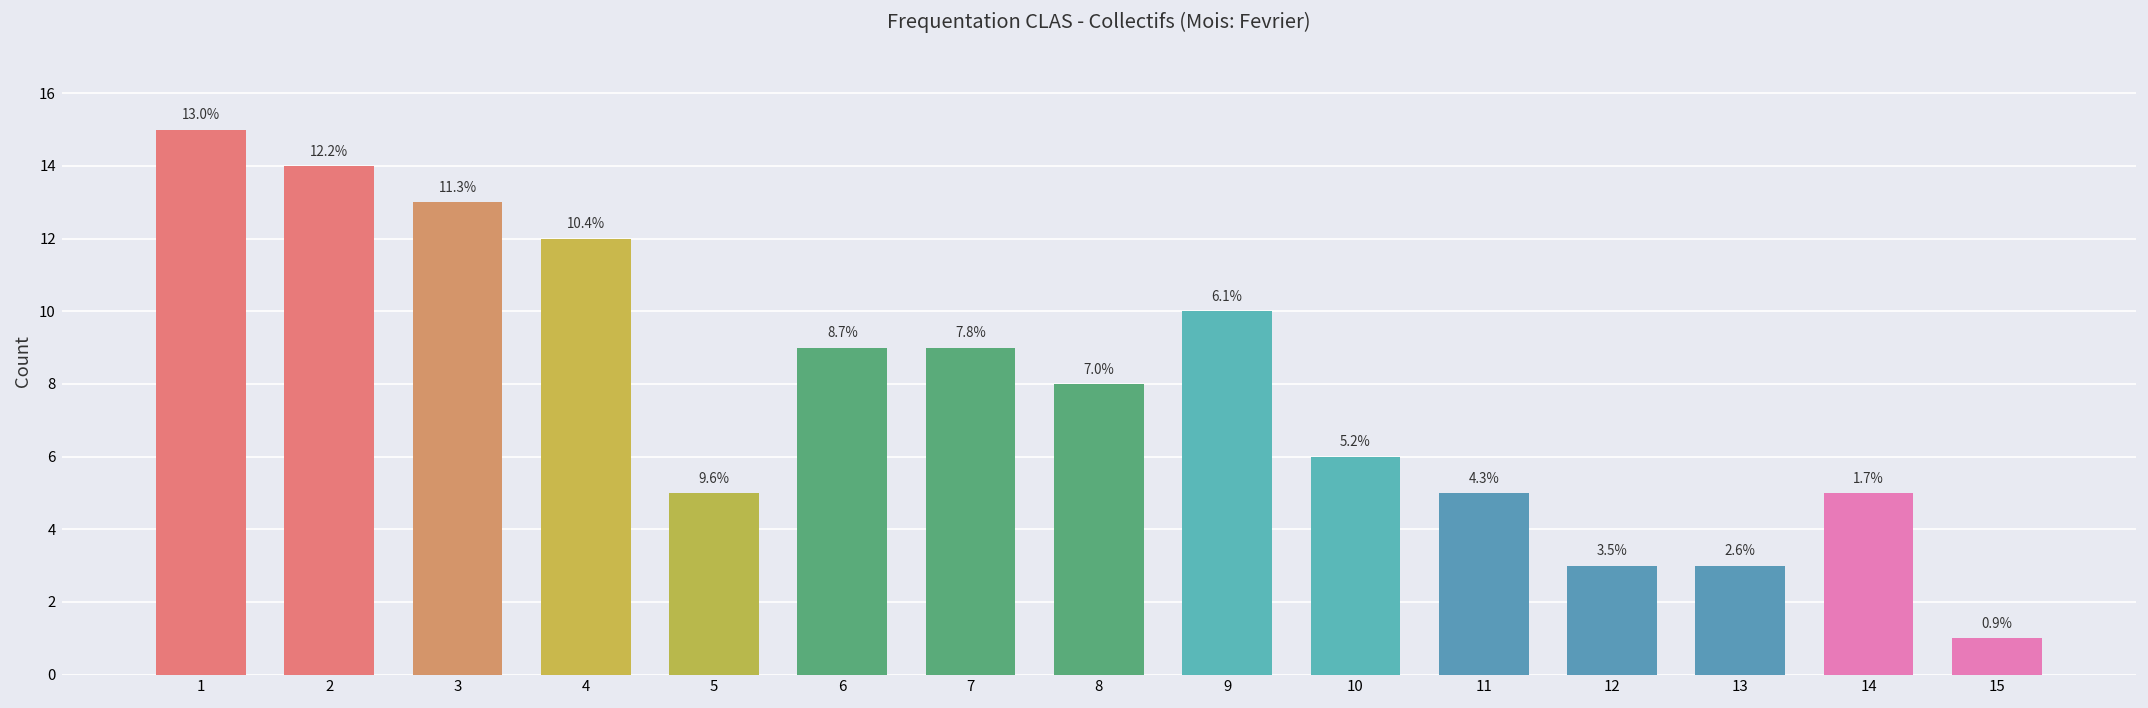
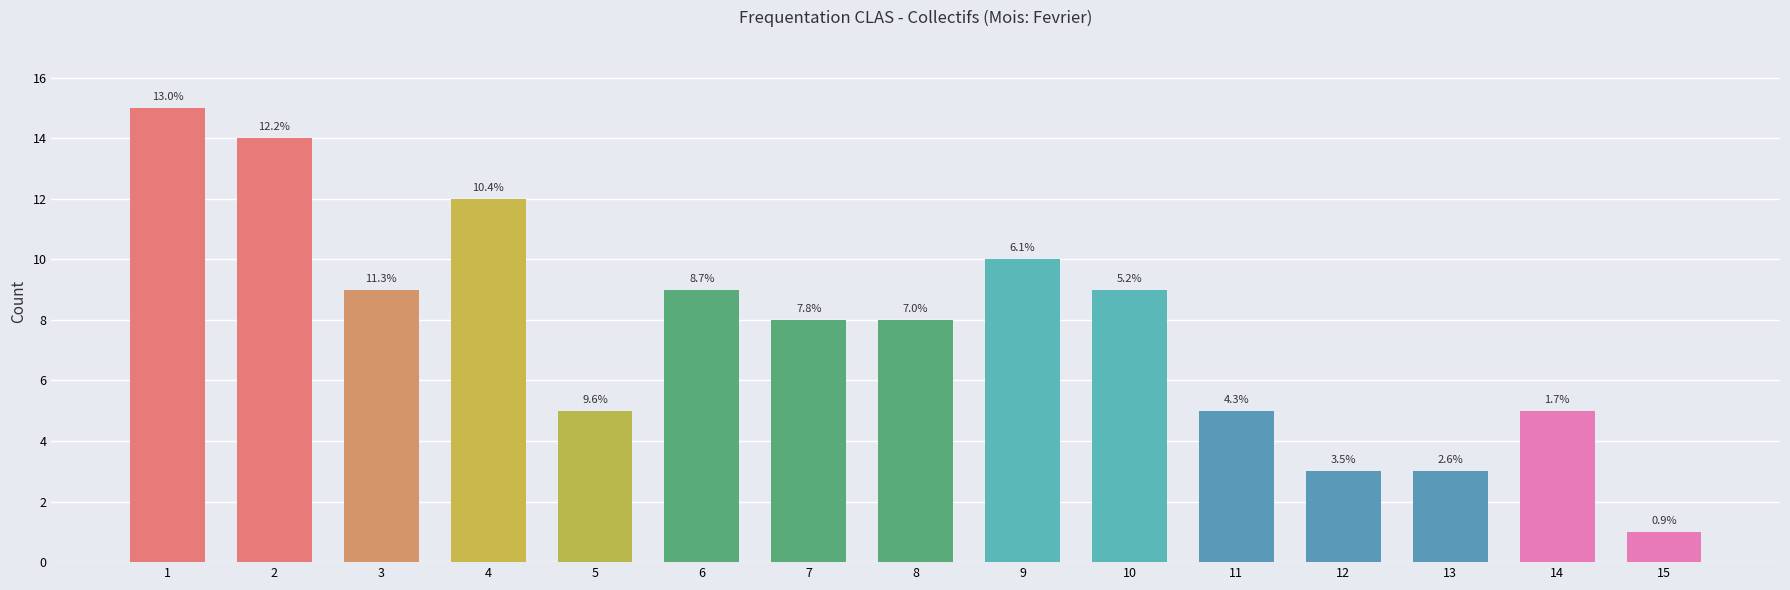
  {
-   "3": 13,
-   "7": 9,
-   "10": 6
+   "3": 9,
+   "7": 8,
+   "10": 9
  }
